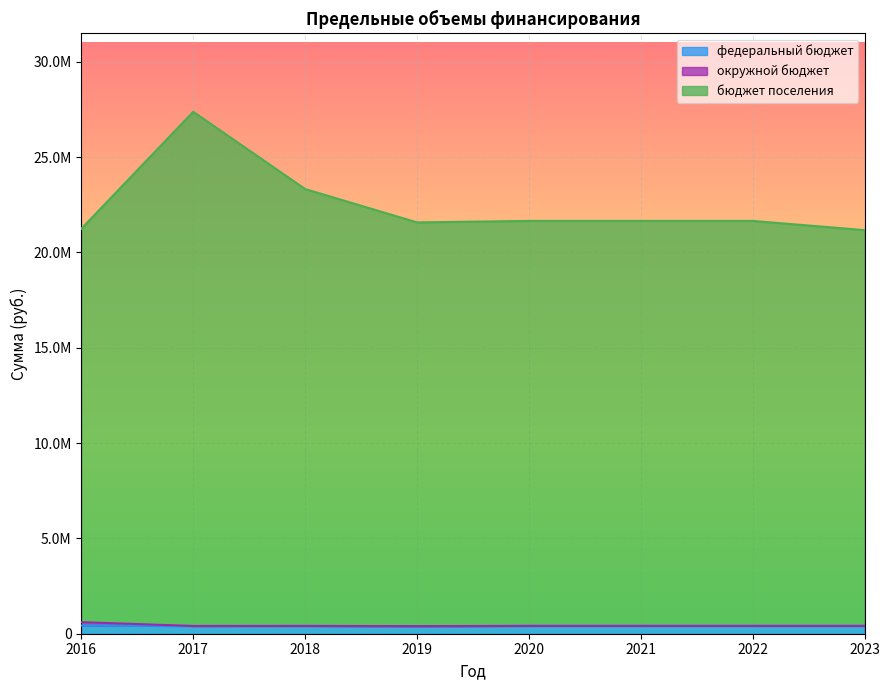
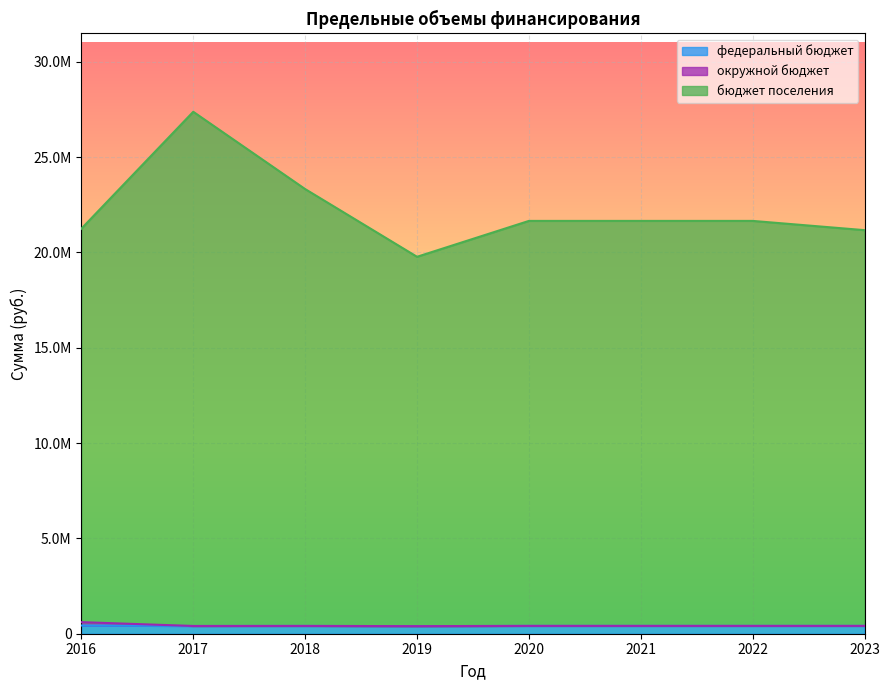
  {
    "федеральный бюджет": {
      "2016": 400000
    },
    "окружной бюджет": {
      "2016": 200000
    },
    "бюджет поселения": {
      "2016": 20600000,
      "2017": 27000000,
      "2018": 22900000,
-     "2019": 21200000,
+     "2019": 19400000,
      "2020": 21200000,
      "2021": 21200000,
      "2022": 21200000,
      "2023": 20800000
    }
  }
